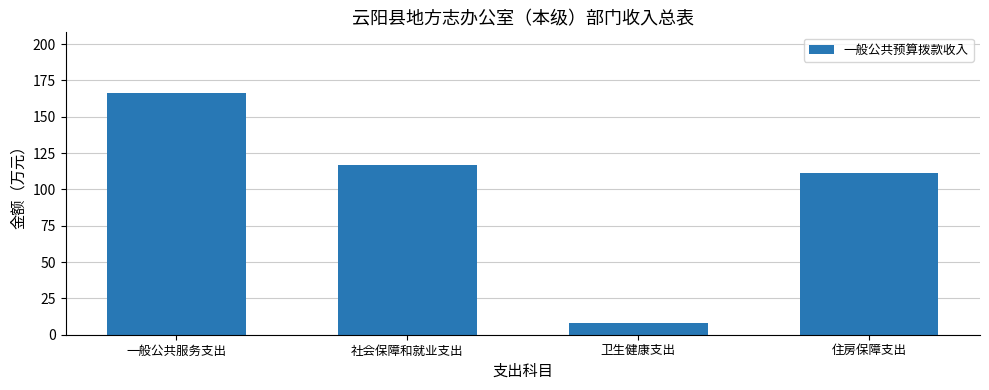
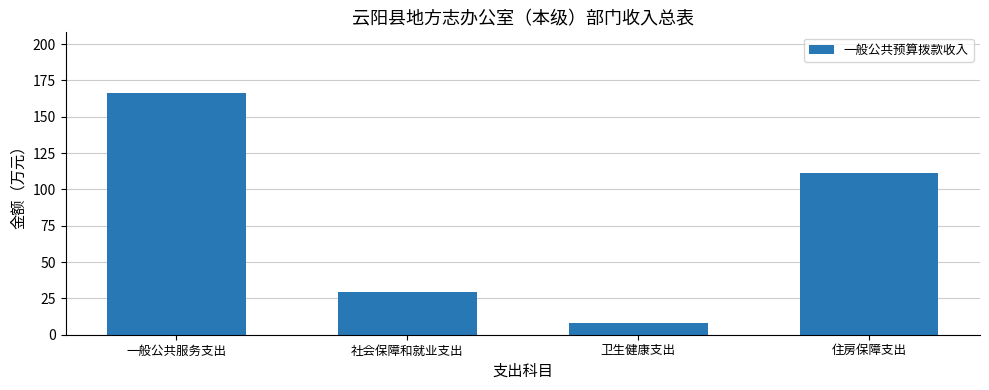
  {
    "一般公共服务支出": 166,
-   "社会保障和就业支出": 117,
+   "社会保障和就业支出": 29,
    "卫生健康支出": 8,
    "住房保障支出": 111
  }
